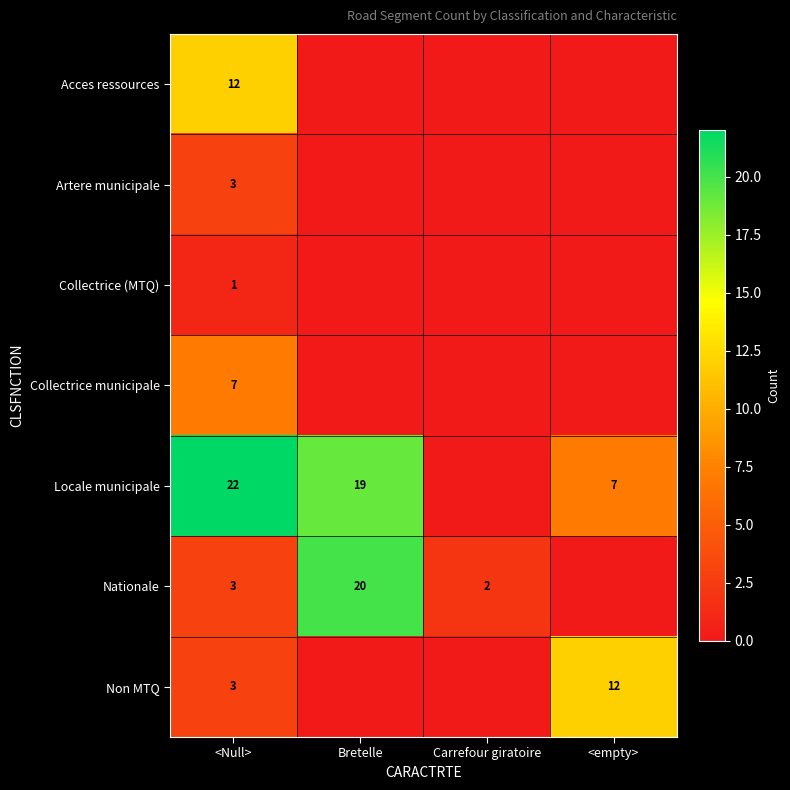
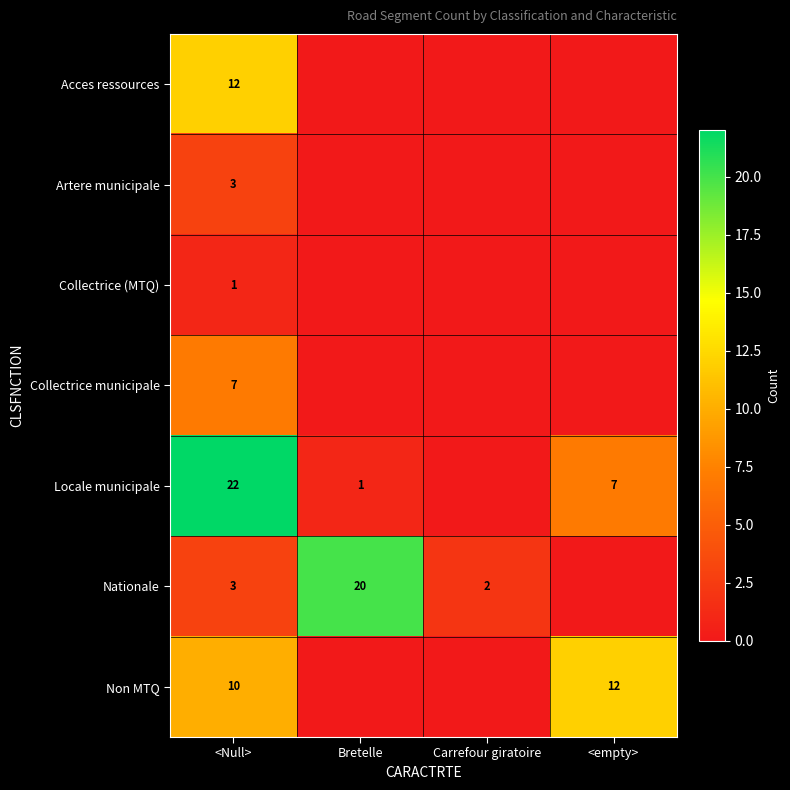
  {
    "Acces ressources": {
      "<Null>": 12
    },
    "Artere municipale": {
      "<Null>": 3
    },
    "Collectrice (MTQ)": {
      "<Null>": 1
    },
    "Collectrice municipale": {
      "<Null>": 7
    },
    "Locale municipale": {
      "<Null>": 22,
-     "Bretelle": 19,
+     "Bretelle": 1,
      "<empty>": 7
    },
    "Nationale": {
      "<Null>": 3,
      "Bretelle": 20,
      "Carrefour giratoire": 2
    },
    "Non MTQ": {
-     "<Null>": 3,
+     "<Null>": 10,
      "<empty>": 12
    }
  }
